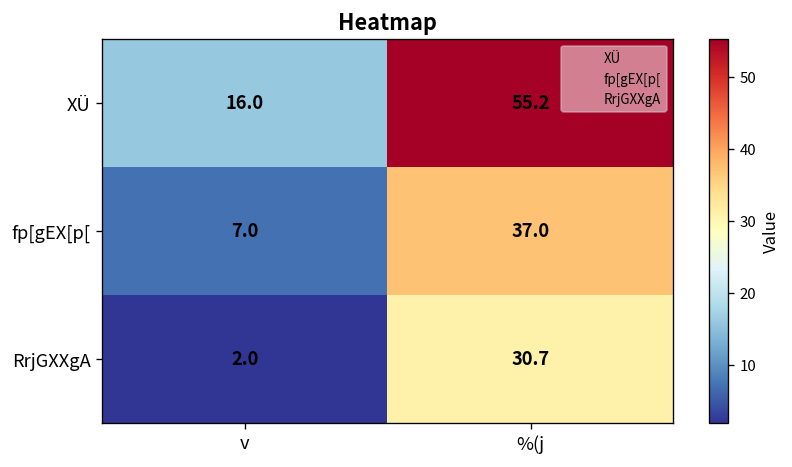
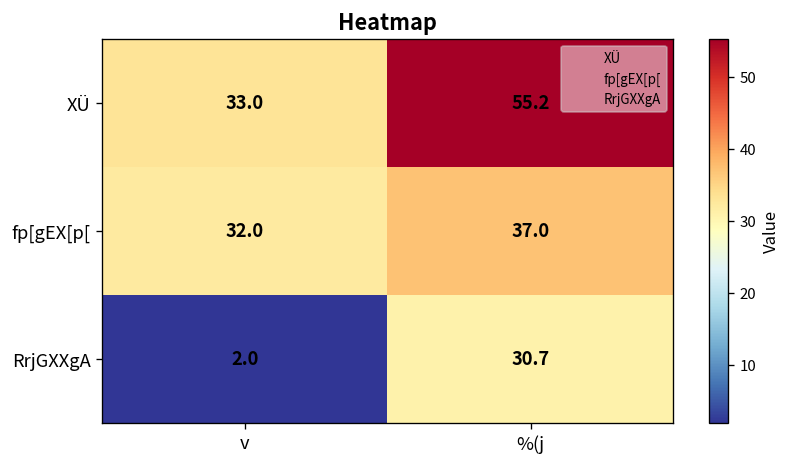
  {
    "XÜ": {
-     "v": 16.0,
+     "v": 33.0,
      "%(j": 55.2
    },
    "fp[gEX[p[": {
-     "v": 7.0,
+     "v": 32.0,
      "%(j": 37.0
    },
    "RrjGXXgA": {
      "v": 2.0,
      "%(j": 30.7
    }
  }
